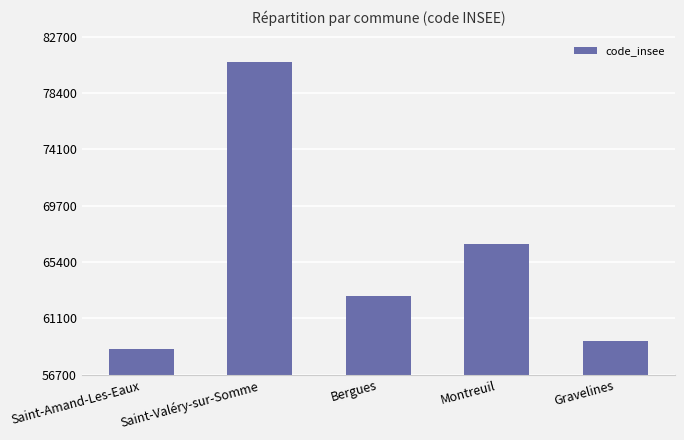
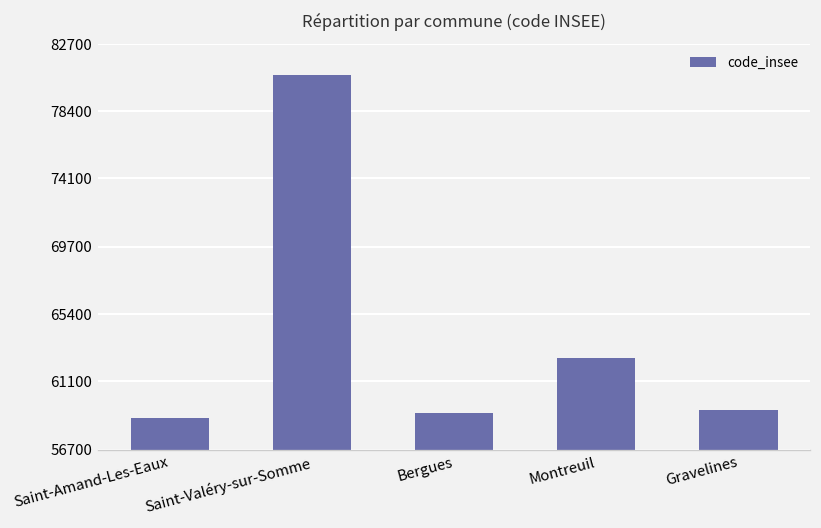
  {
    "Saint-Amand-Les-Eaux": 58700,
    "Saint-Valéry-sur-Somme": 80700,
-   "Bergues": 62800,
-   "Montreuil": 66800,
+   "Bergues": 59100,
+   "Montreuil": 62600,
    "Gravelines": 59300
  }
